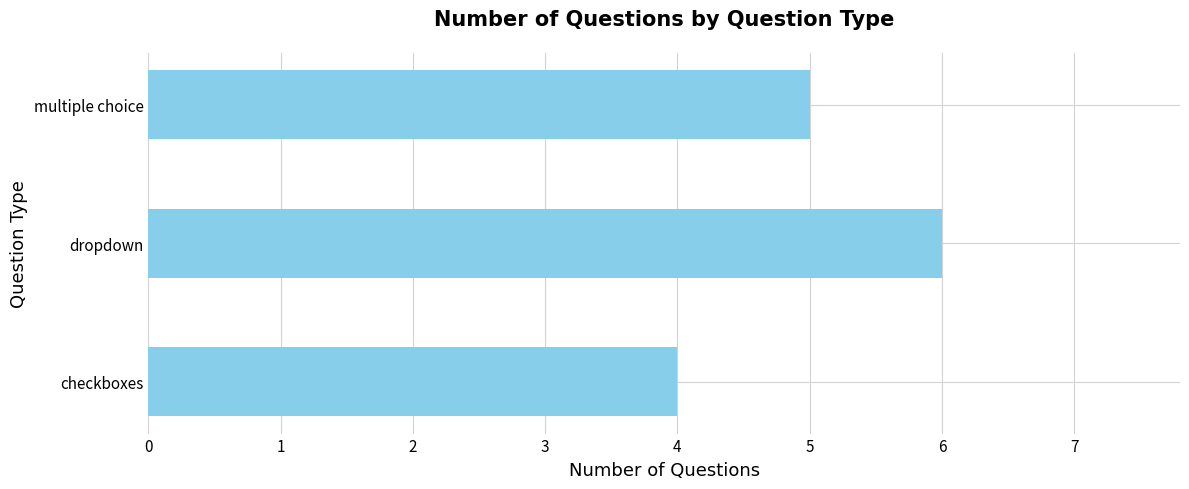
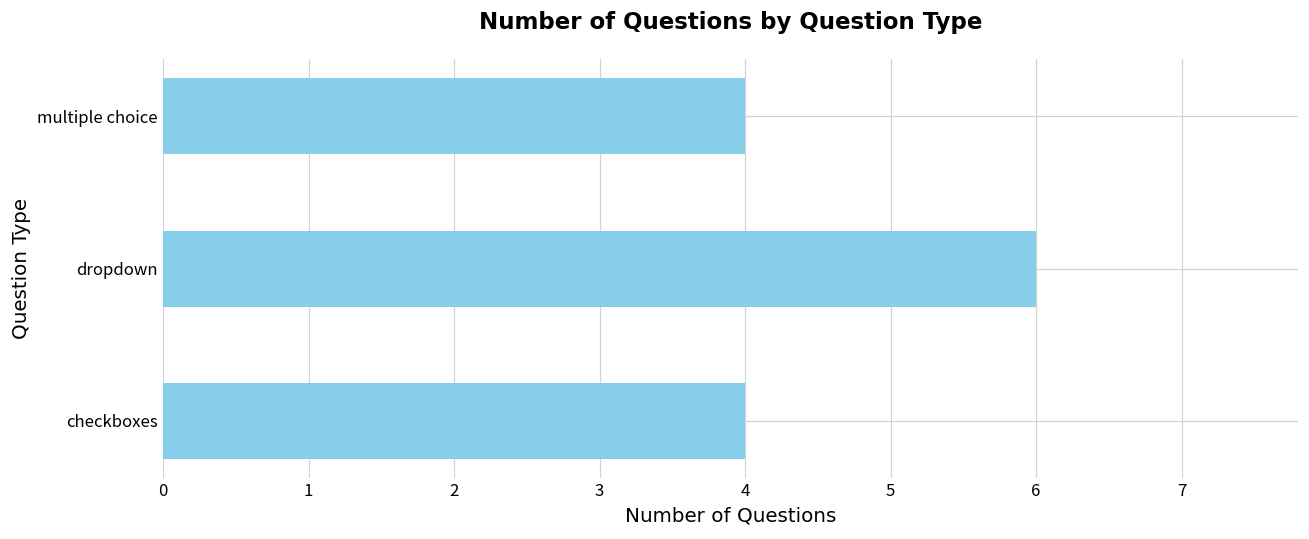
  {
-   "multiple choice": 5,
+   "multiple choice": 4,
    "dropdown": 6,
    "checkboxes": 4
  }
